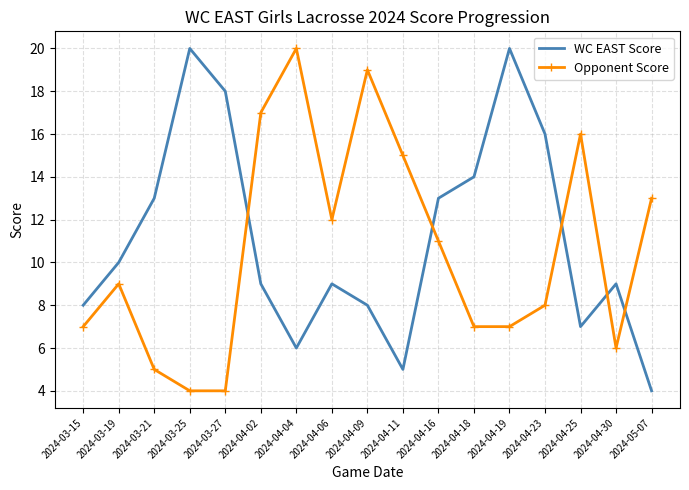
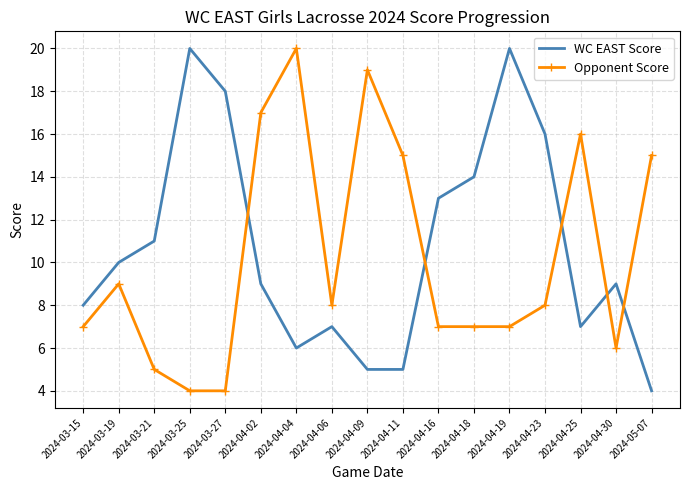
  {
    "WC EAST Score": {
      "2024-03-15": 8,
      "2024-03-19": 10,
-     "2024-03-21": 13,
+     "2024-03-21": 11,
      "2024-03-25": 20,
      "2024-03-27": 18,
      "2024-04-02": 9,
      "2024-04-04": 6,
-     "2024-04-06": 9,
-     "2024-04-09": 8,
+     "2024-04-06": 7,
+     "2024-04-09": 5,
      "2024-04-11": 5,
      "2024-04-16": 13,
      "2024-04-18": 14,
      "2024-04-19": 20,
      "2024-04-23": 16,
      "2024-04-25": 7,
      "2024-04-30": 9,
      "2024-05-07": 4
    },
    "Opponent Score": {
      "2024-03-15": 7,
      "2024-03-19": 9,
      "2024-03-21": 5,
      "2024-03-25": 4,
      "2024-03-27": 4,
      "2024-04-02": 17,
      "2024-04-04": 20,
-     "2024-04-06": 12,
+     "2024-04-06": 8,
      "2024-04-09": 19,
      "2024-04-11": 15,
-     "2024-04-16": 11,
+     "2024-04-16": 7,
      "2024-04-18": 7,
      "2024-04-19": 7,
      "2024-04-23": 8,
      "2024-04-25": 16,
      "2024-04-30": 6,
-     "2024-05-07": 13
+     "2024-05-07": 15
    }
  }
